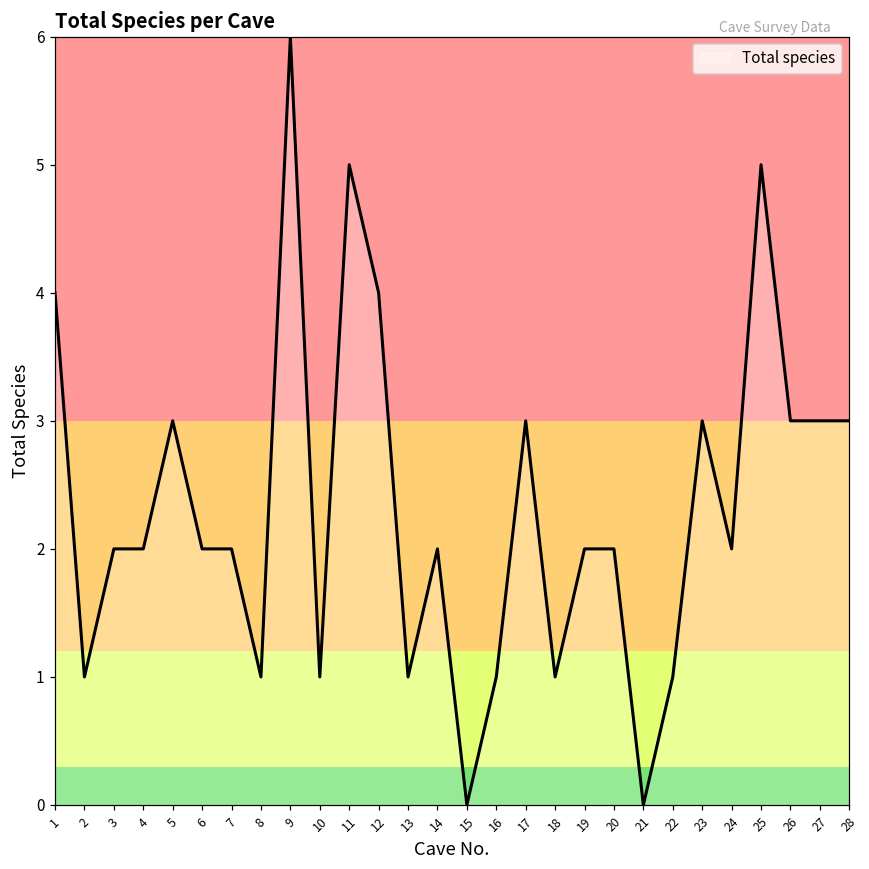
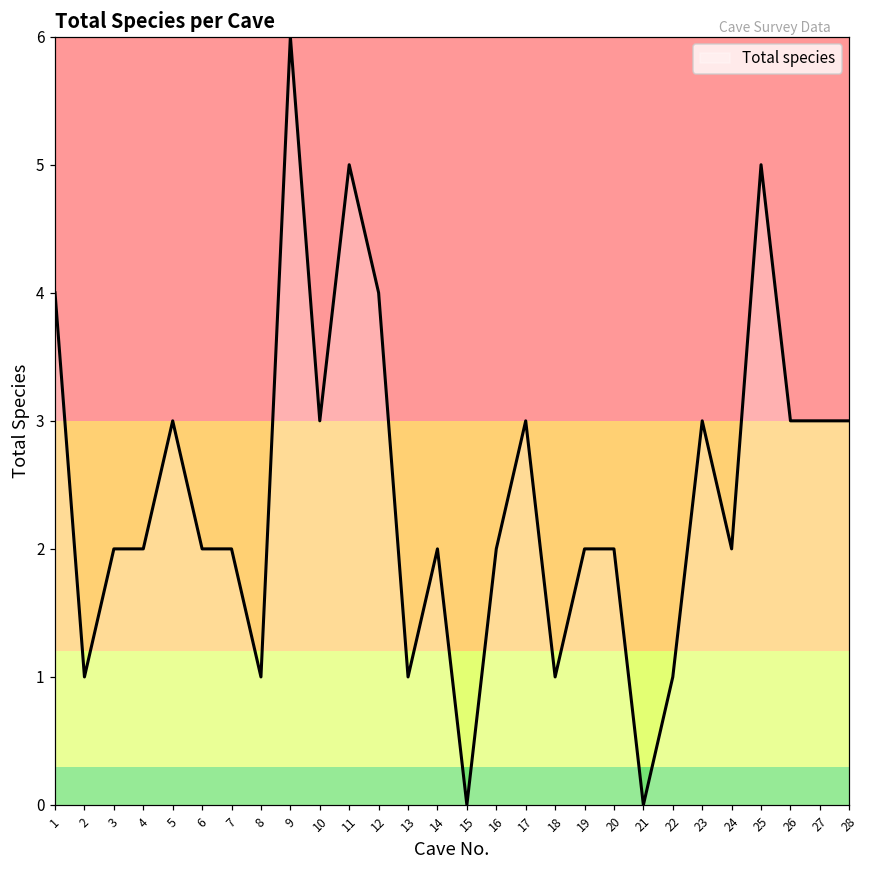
  {
    "1": 4,
    "2": 1,
    "3": 2,
    "4": 2,
    "5": 3,
    "6": 2,
    "7": 2,
    "8": 1,
    "9": 6,
-   "10": 1,
+   "10": 3,
    "11": 5,
    "12": 4,
    "13": 1,
    "14": 2,
    "15": 0,
-   "16": 1,
+   "16": 2,
    "17": 3,
    "18": 1,
    "19": 2,
    "20": 2,
    "21": 0,
    "22": 1,
    "23": 3,
    "24": 2,
    "25": 5,
    "26": 3,
    "27": 3,
    "28": 3
  }
